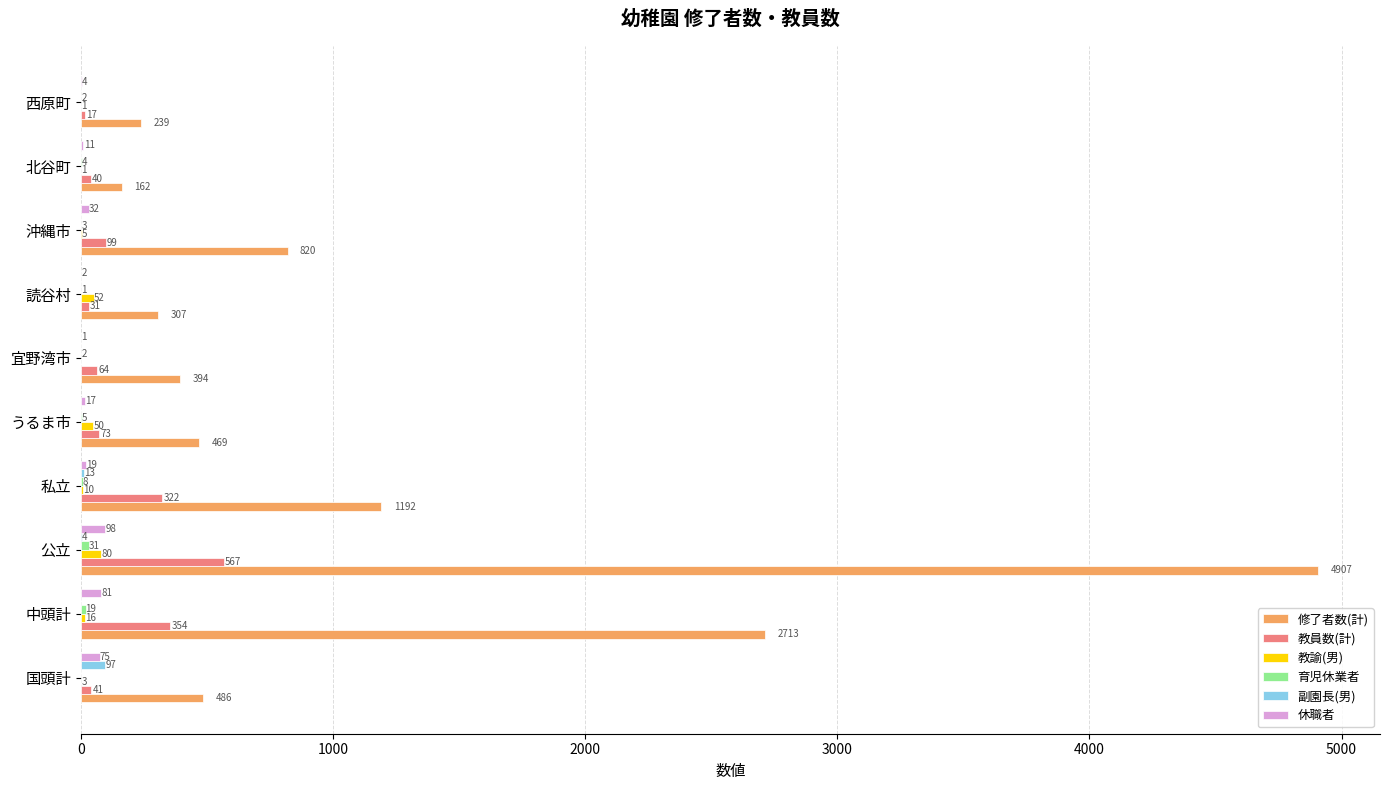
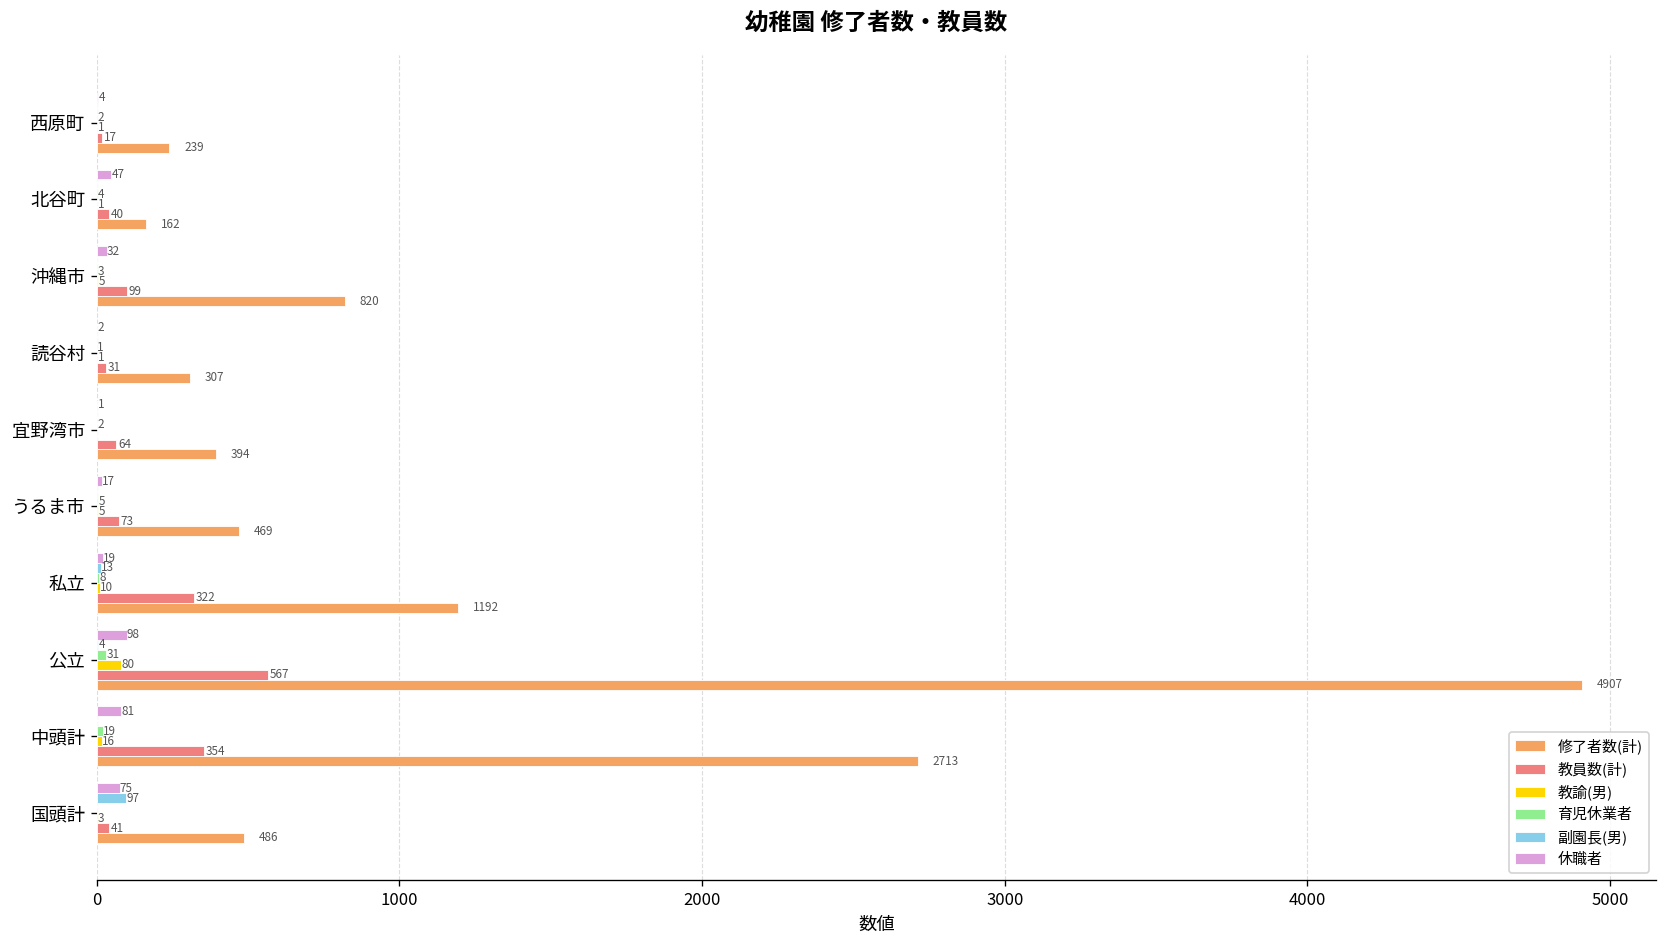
  {
    "教諭(男)": {
      "北谷町": 1,
-     "読谷村": 52,
-     "うるま市": 50,
+     "読谷村": 1,
+     "うるま市": 5,
      "私立": 10,
      "公立": 80,
      "国頭計": 3
    },
    "育児休業者": {
      "北谷町": 4,
      "宜野湾市": 2,
      "公立": 31
    },
    "副園長(男)": {
      "私立": 13,
      "公立": 4,
      "国頭計": 97
    },
    "休職者": {
      "西原町": 4,
-     "北谷町": 11,
+     "北谷町": 47,
      "沖縄市": 32,
      "読谷村": 2,
      "宜野湾市": 1,
      "うるま市": 17,
      "私立": 19,
      "公立": 98,
      "中頭計": 81,
      "国頭計": 75
    }
  }
